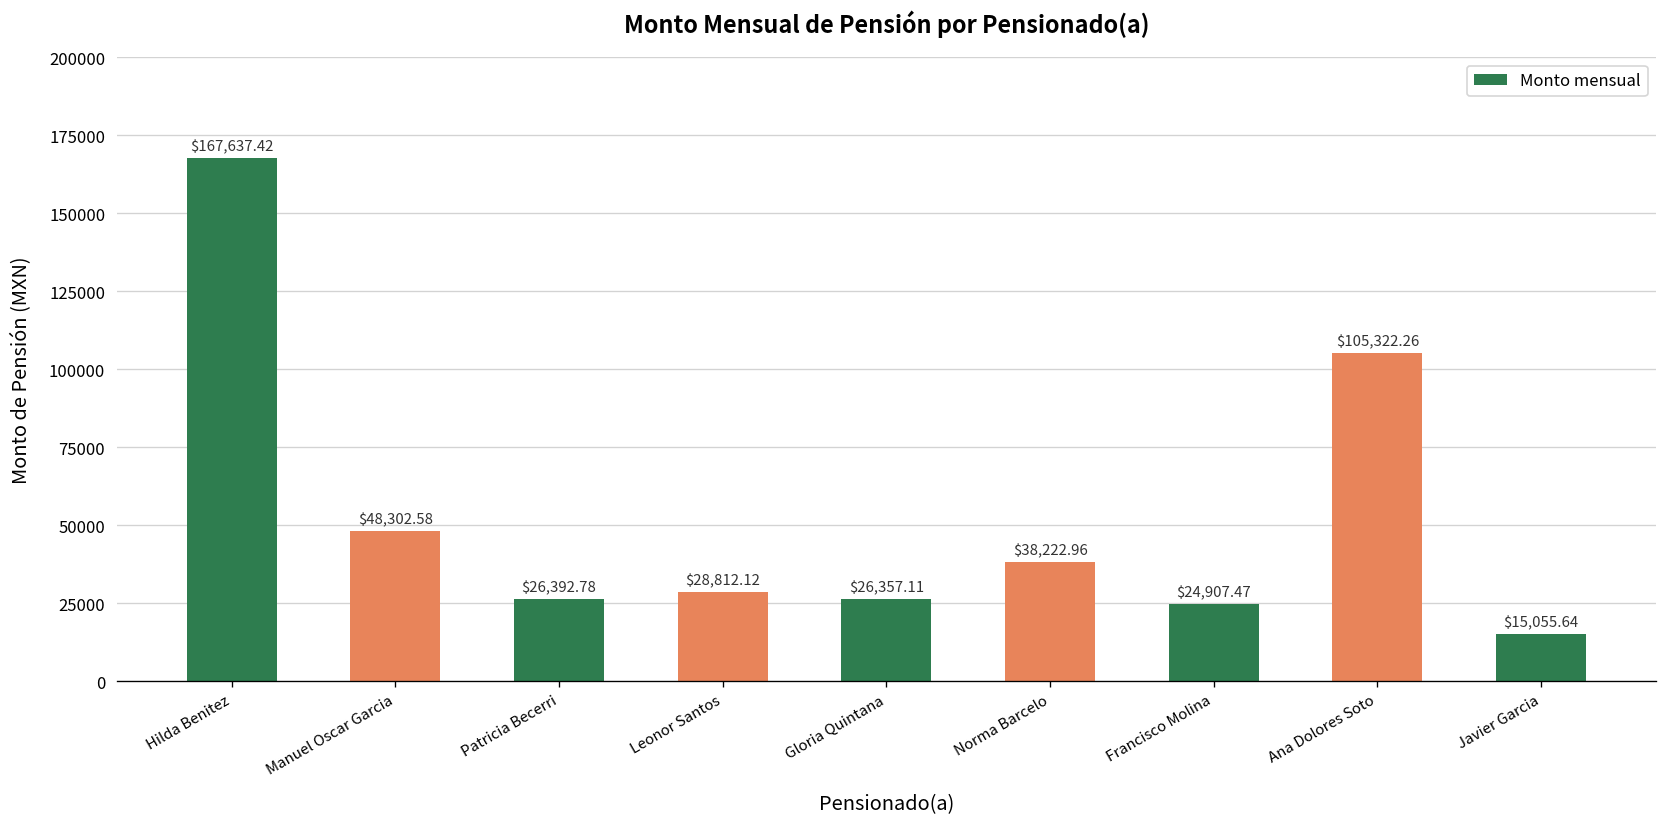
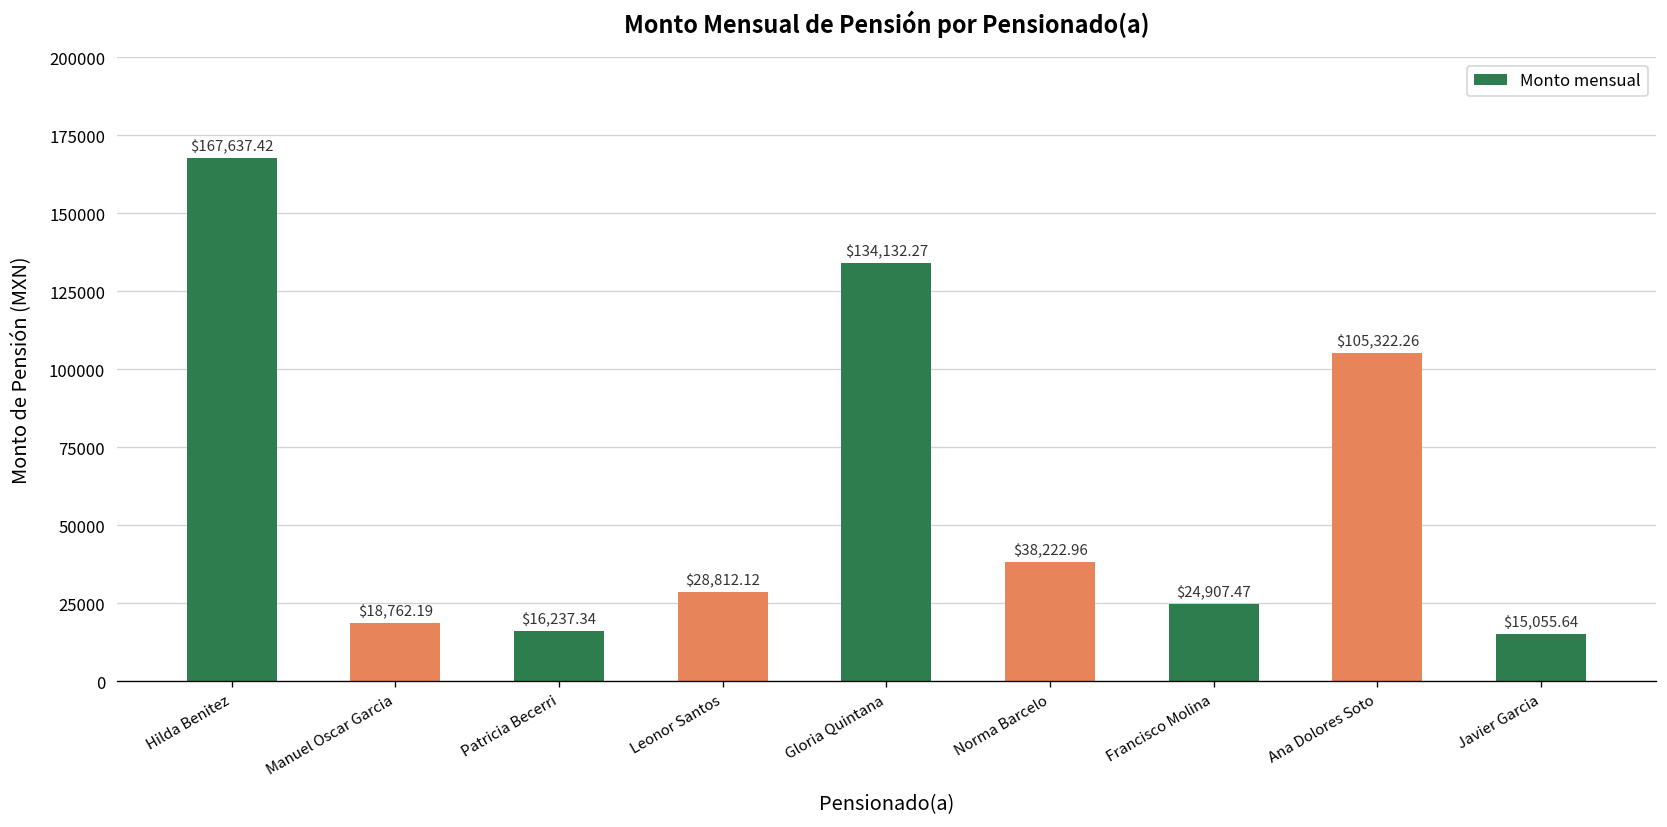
  {
    "Hilda Benitez": "$167,637.42",
-   "Manuel Oscar Garcia": "$48,302.58",
-   "Patricia Becerri": "$26,392.78",
+   "Manuel Oscar Garcia": "$18,762.19",
+   "Patricia Becerri": "$16,237.34",
    "Leonor Santos": "$28,812.12",
-   "Gloria Quintana": "$26,357.11",
+   "Gloria Quintana": "$134,132.27",
    "Norma Barcelo": "$38,222.96",
    "Francisco Molina": "$24,907.47",
    "Ana Dolores Soto": "$105,322.26",
    "Javier Garcia": "$15,055.64"
  }
